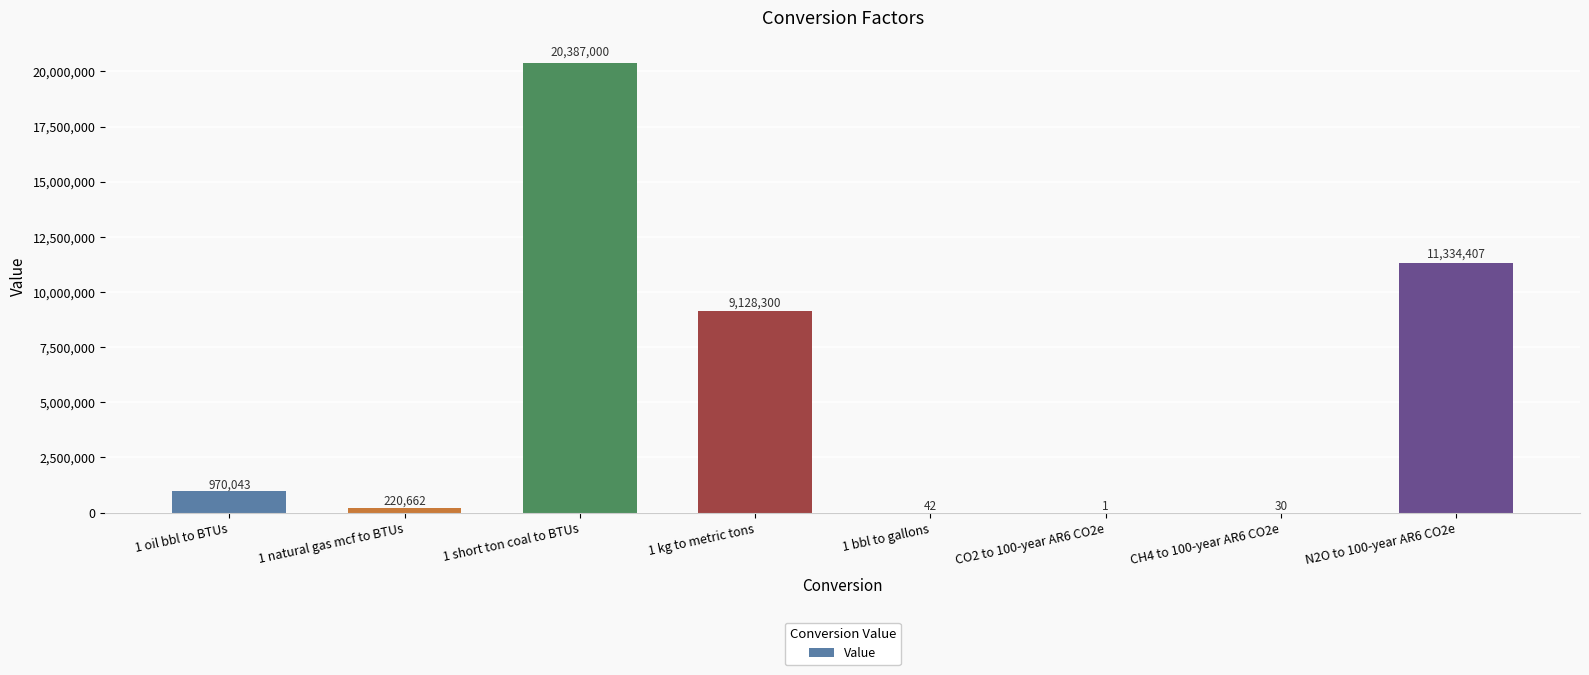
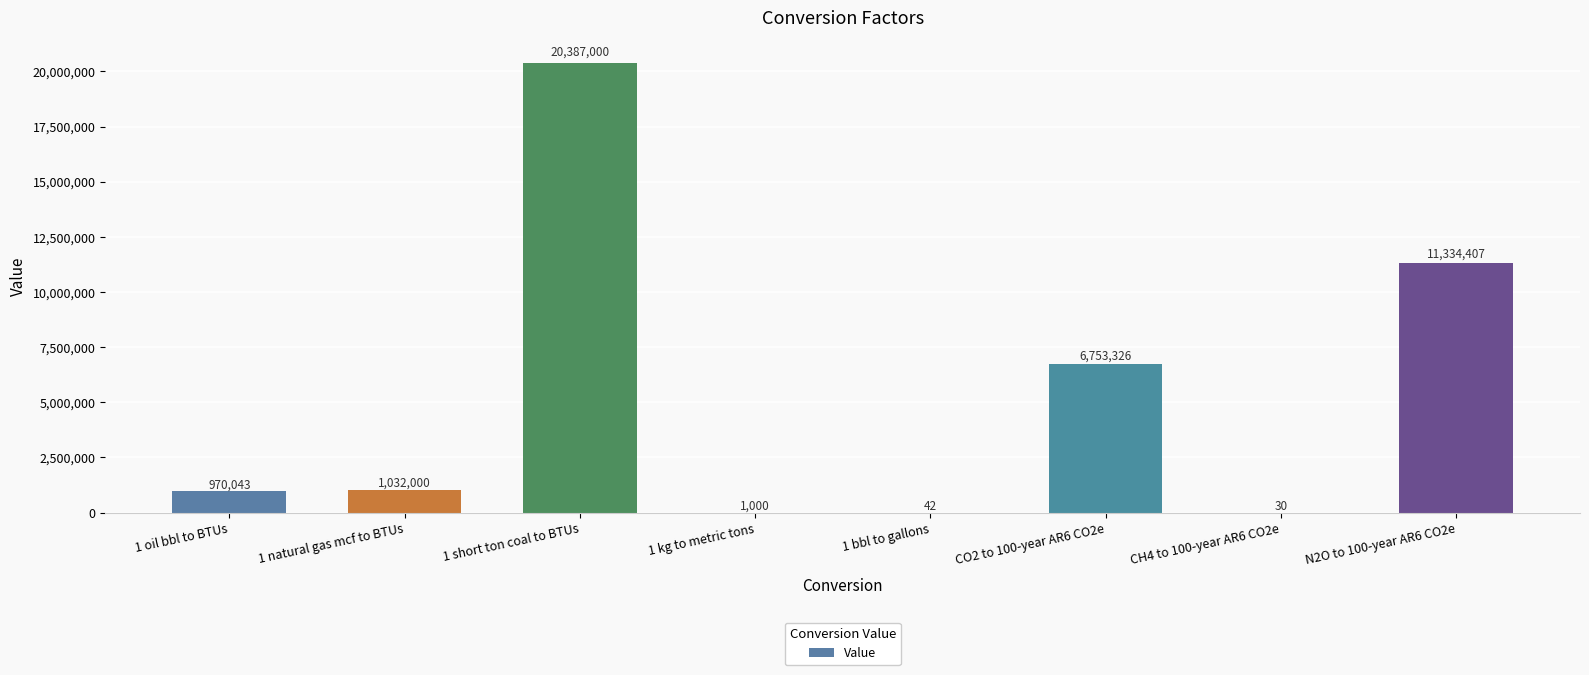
  {
    "1 oil bbl to BTUs": "970,043",
-   "1 natural gas mcf to BTUs": "220,662",
+   "1 natural gas mcf to BTUs": "1,032,000",
    "1 short ton coal to BTUs": "20,387,000",
-   "1 kg to metric tons": "9,128,300",
+   "1 kg to metric tons": "1,000",
    "1 bbl to gallons": "42",
-   "CO2 to 100-year AR6 CO2e": "1",
+   "CO2 to 100-year AR6 CO2e": "6,753,326",
    "CH4 to 100-year AR6 CO2e": "30",
    "N2O to 100-year AR6 CO2e": "11,334,407"
  }
